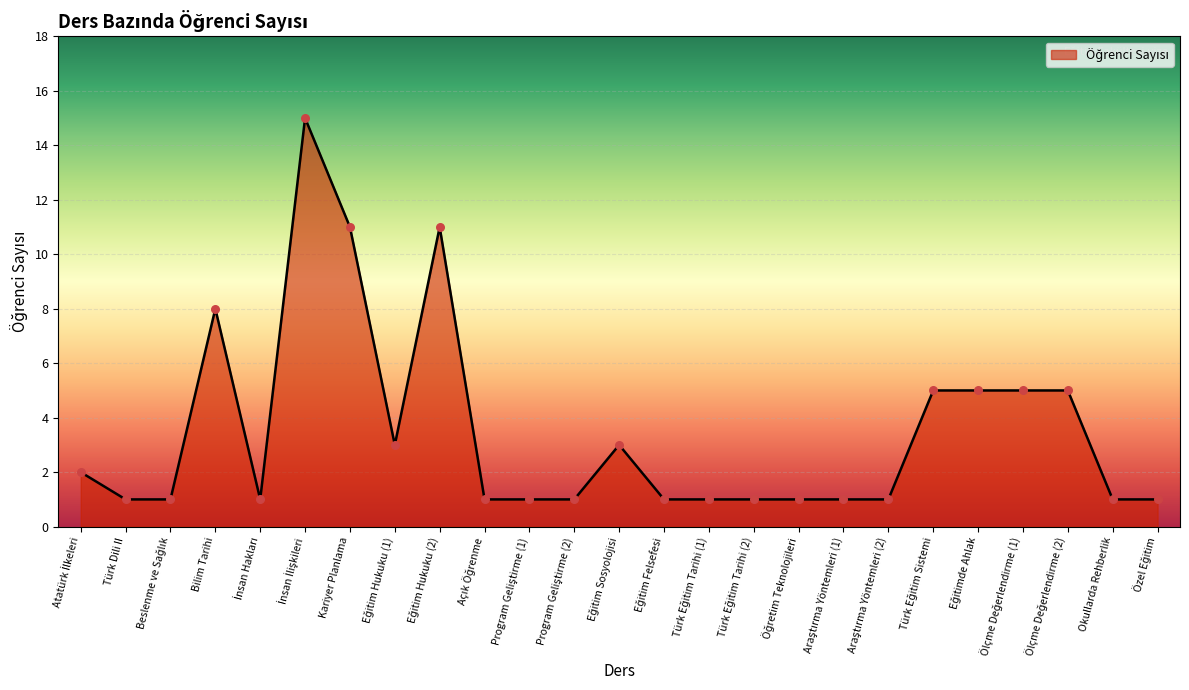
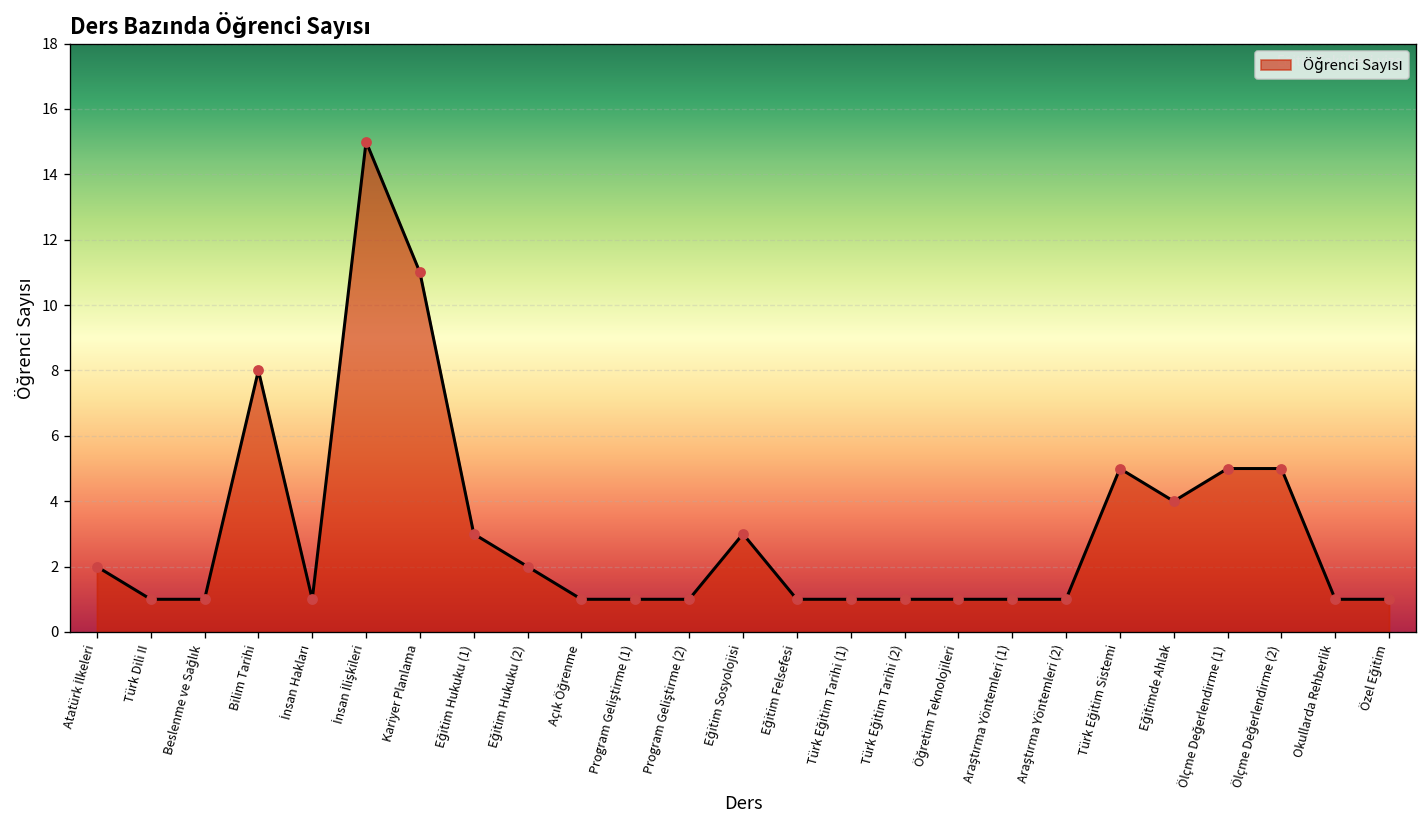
  {
    "Atatürk İlkeleri": 2,
    "Türk Dili II": 1,
    "Beslenme ve Sağlık": 1,
    "Bilim Tarihi": 8,
    "İnsan Hakları": 1,
    "İnsan İlişkileri": 15,
    "Kariyer Planlama": 11,
    "Eğitim Hukuku (1)": 3,
-   "Eğitim Hukuku (2)": 11,
+   "Eğitim Hukuku (2)": 2,
    "Açık Öğrenme": 1,
    "Program Geliştirme (1)": 1,
    "Program Geliştirme (2)": 1,
    "Eğitim Sosyolojisi": 3,
    "Eğitim Felsefesi": 1,
    "Türk Eğitim Tarihi (1)": 1,
    "Türk Eğitim Tarihi (2)": 1,
    "Öğretim Teknolojileri": 1,
    "Araştırma Yöntemleri (1)": 1,
    "Araştırma Yöntemleri (2)": 1,
    "Türk Eğitim Sistemi": 5,
-   "Eğitimde Ahlak": 5,
+   "Eğitimde Ahlak": 4,
    "Ölçme Değerlendirme (1)": 5,
    "Ölçme Değerlendirme (2)": 5,
    "Okullarda Rehberlik": 1,
    "Özel Eğitim": 1
  }
